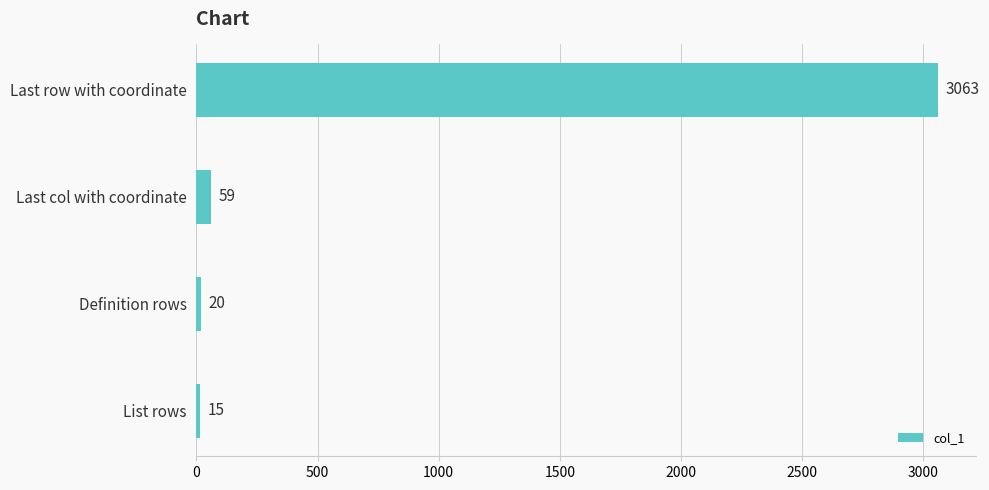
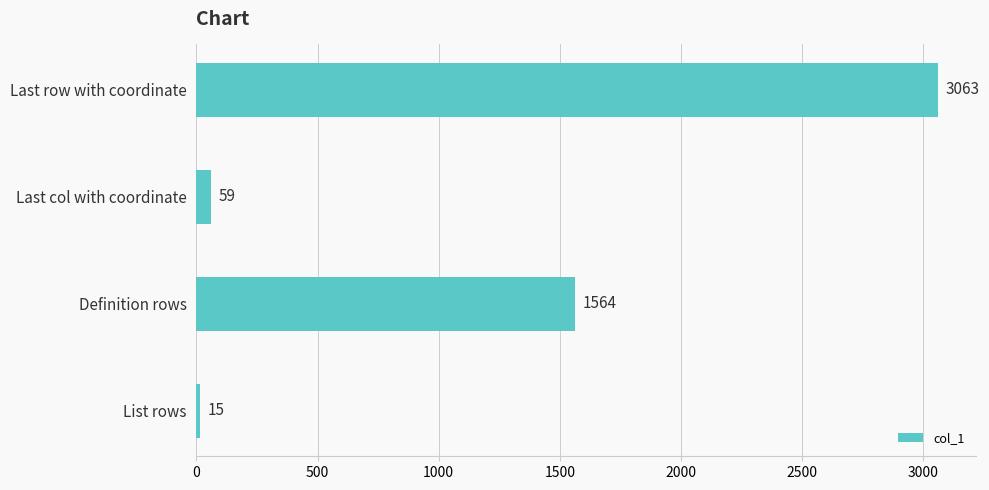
  {
    "Last row with coordinate": 3063,
    "Last col with coordinate": 59,
-   "Definition rows": 20,
+   "Definition rows": 1564,
    "List rows": 15
  }
